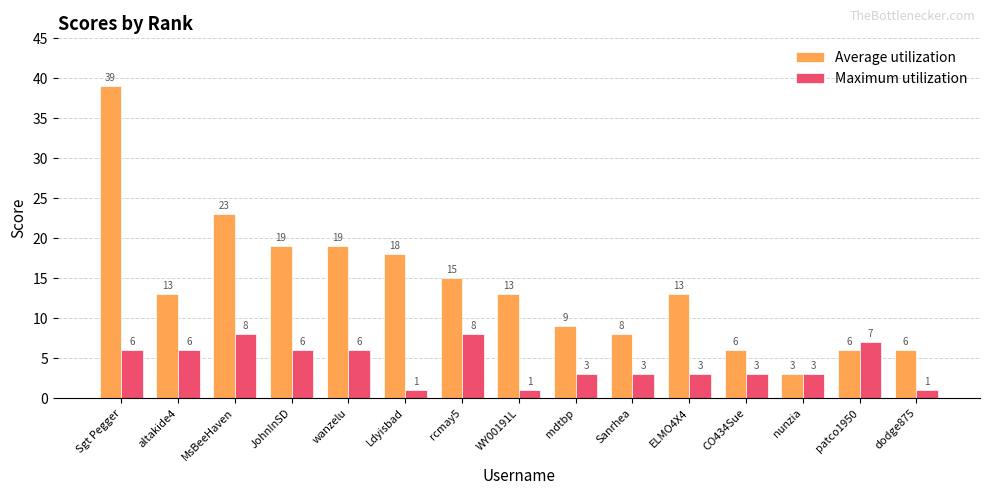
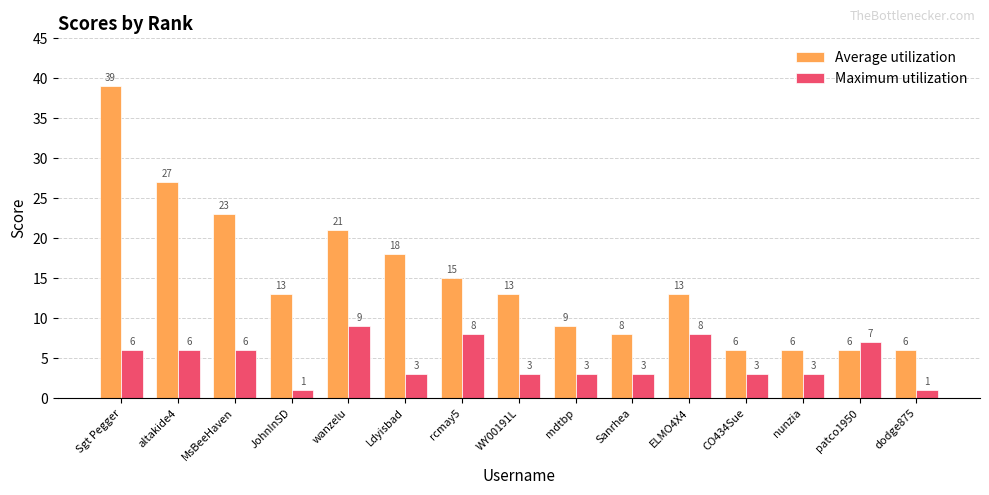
  {
    "Average utilization": {
      "Sgt Pegger": 39,
-     "altakide4": 13,
+     "altakide4": 27,
      "MsBeeHaven": 23,
-     "JohnInSD": 19,
-     "wanzelu": 19,
+     "JohnInSD": 13,
+     "wanzelu": 21,
      "Ldyisbad": 18,
      "rcmay5": 15,
      "WY00191L": 13,
      "mdtbp": 9,
      "Sanrhea": 8,
      "ELMO4X4": 13,
      "CO434Sue": 6,
-     "nunzia": 3,
+     "nunzia": 6,
      "patco1950": 6,
      "dodge875": 6
    },
    "Maximum utilization": {
      "Sgt Pegger": 6,
      "altakide4": 6,
-     "MsBeeHaven": 8,
-     "JohnInSD": 6,
-     "wanzelu": 6,
-     "Ldyisbad": 1,
+     "MsBeeHaven": 6,
+     "JohnInSD": 1,
+     "wanzelu": 9,
+     "Ldyisbad": 3,
      "rcmay5": 8,
-     "WY00191L": 1,
+     "WY00191L": 3,
      "mdtbp": 3,
      "Sanrhea": 3,
-     "ELMO4X4": 3,
+     "ELMO4X4": 8,
      "CO434Sue": 3,
      "nunzia": 3,
      "patco1950": 7,
      "dodge875": 1
    }
  }
